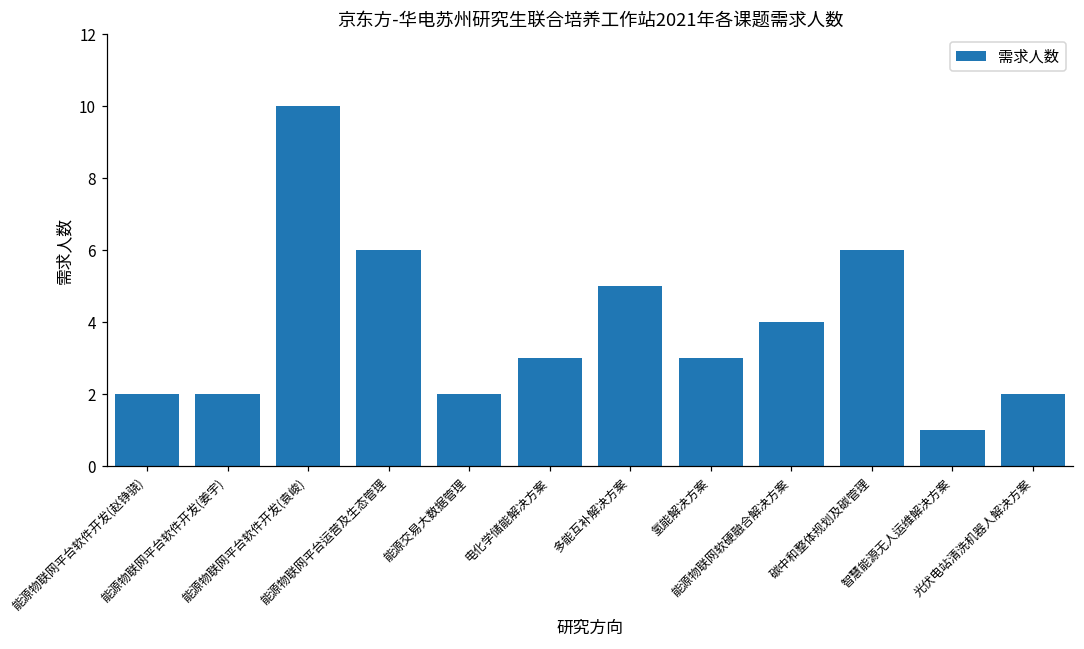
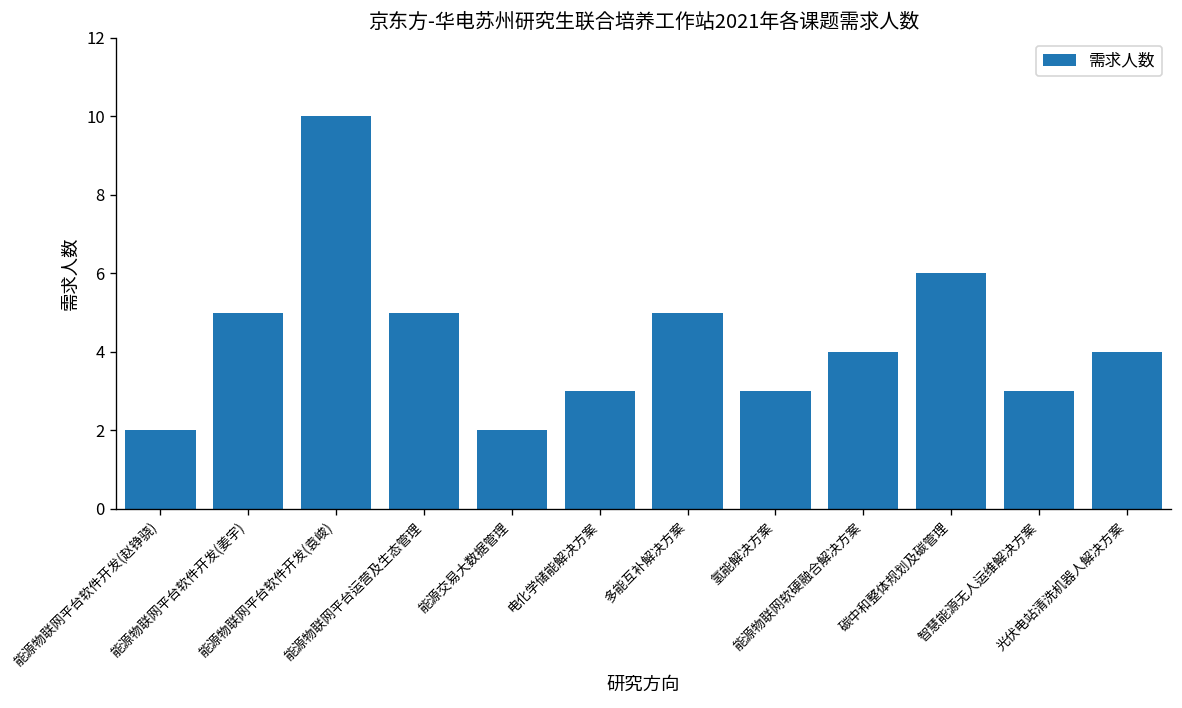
  {
    "能源物联网平台软件开发(赵铮骁)": 2,
-   "能源物联网平台软件开发(姜宇)": 2,
+   "能源物联网平台软件开发(姜宇)": 5,
    "能源物联网平台软件开发(袁峻)": 10,
-   "能源物联网平台运营及生态管理": 6,
+   "能源物联网平台运营及生态管理": 5,
    "能源交易大数据管理": 2,
    "电化学储能解决方案": 3,
    "多能互补解决方案": 5,
    "氢能解决方案": 3,
    "能源物联网软硬融合解决方案": 4,
    "碳中和整体规划及碳管理": 6,
-   "智慧能源无人运维解决方案": 1,
-   "光伏电站清洗机器人解决方案": 2
+   "智慧能源无人运维解决方案": 3,
+   "光伏电站清洗机器人解决方案": 4
  }
